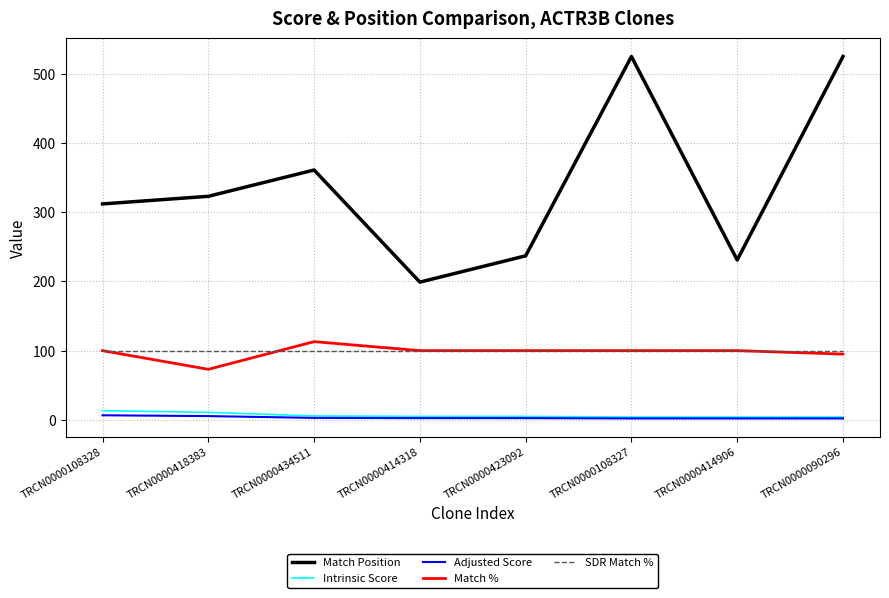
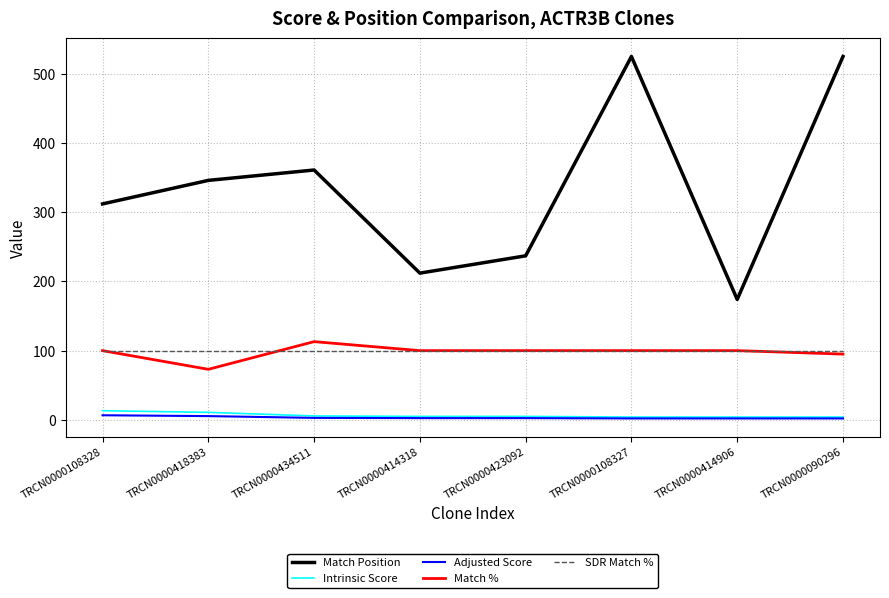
  {
    "Match Position": {
      "TRCN0000108328": 310,
-     "TRCN0000418383": 320,
+     "TRCN0000418383": 350,
      "TRCN0000434511": 360,
-     "TRCN0000414318": 200,
+     "TRCN0000414318": 210,
      "TRCN0000423092": 240,
      "TRCN0000108327": 530,
-     "TRCN0000414906": 230,
+     "TRCN0000414906": 170,
      "TRCN0000090296": 530
    },
    "Intrinsic Score": {
      "TRCN0000108328": 10,
      "TRCN0000418383": 10
    },
    "Adjusted Score": {
      "TRCN0000108328": 10,
      "TRCN0000418383": 10
    },
    "Match %": {
      "TRCN0000418383": 70,
      "TRCN0000434511": 110,
      "TRCN0000090296": 100
    },
    "SDR Match %": {
      "TRCN0000418383": 100,
      "TRCN0000434511": 100,
      "TRCN0000090296": 100
    }
  }
